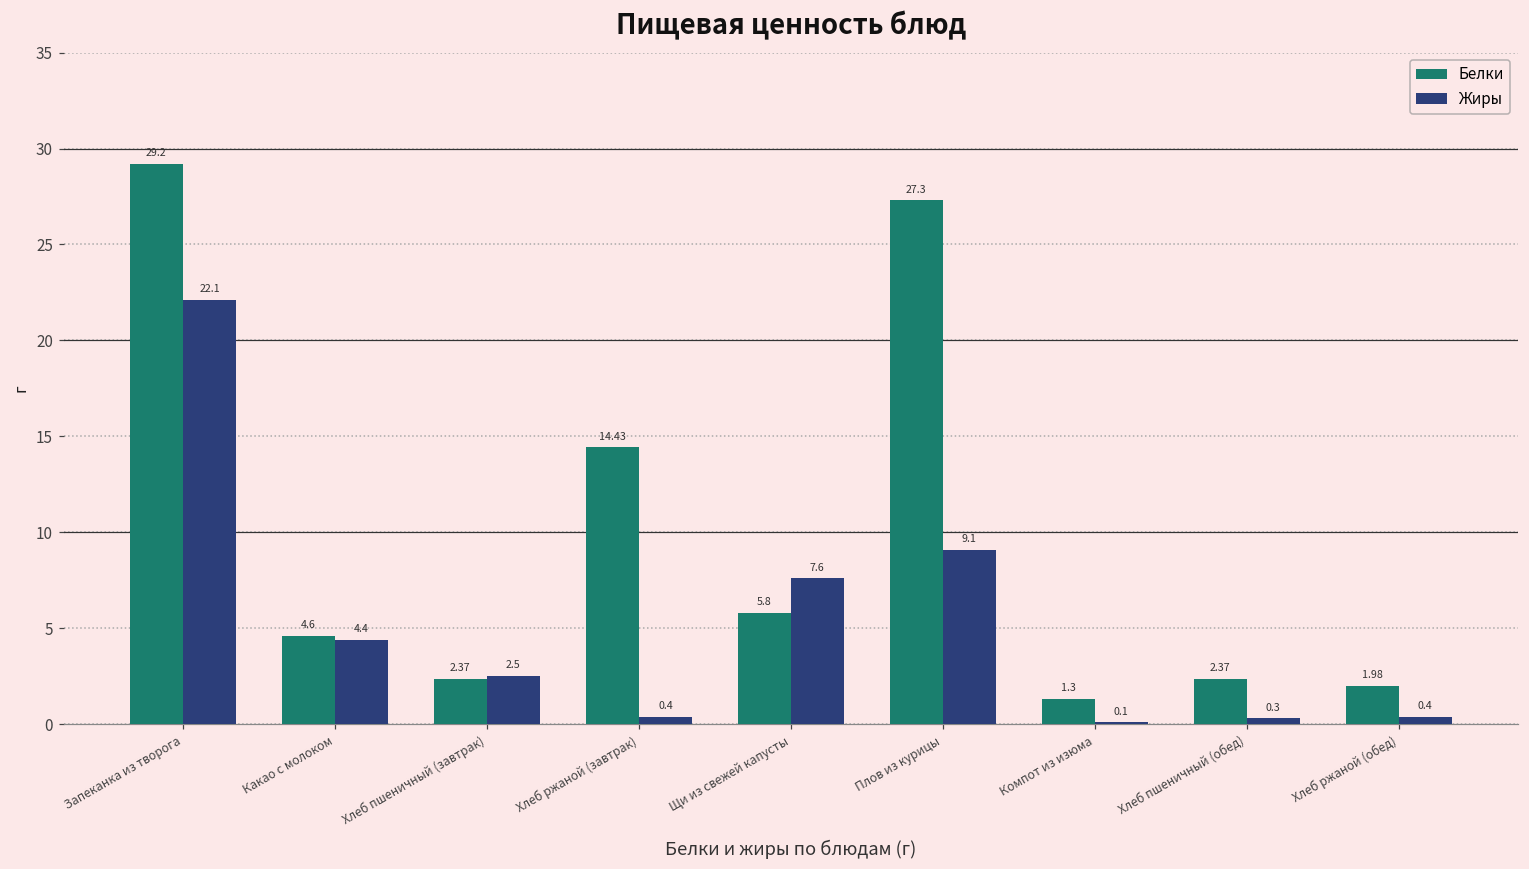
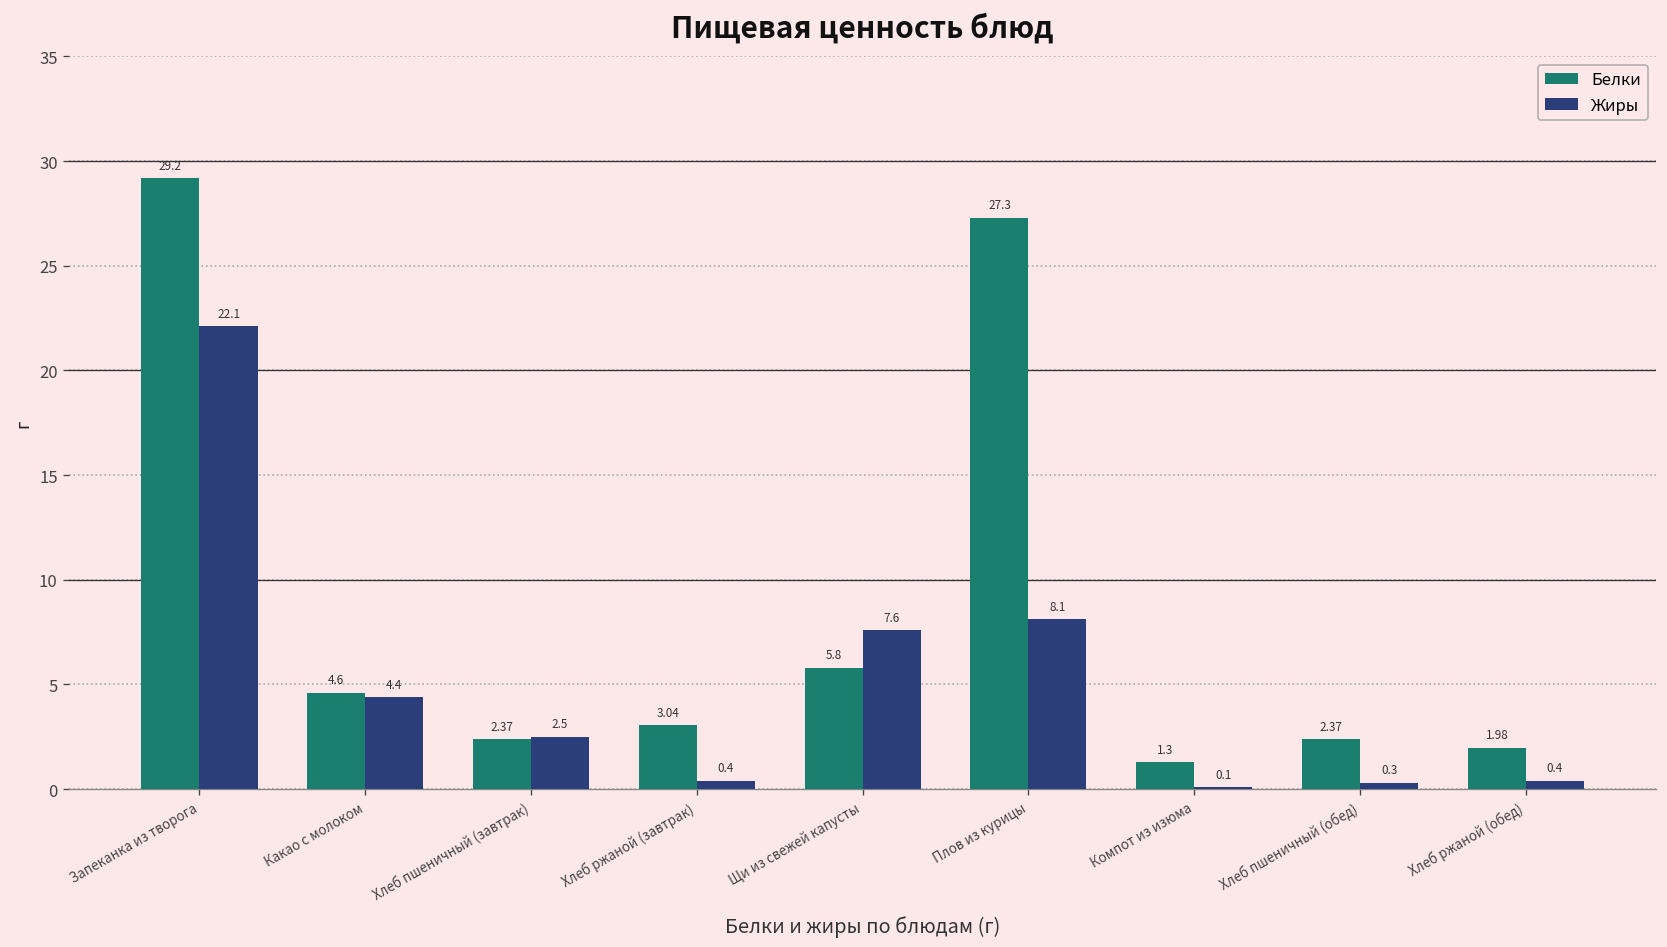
  {
    "Белки": {
      "Запеканка из творога": 29.2,
      "Какао с молоком": 4.6,
      "Хлеб пшеничный (завтрак)": 2.37,
-     "Хлеб ржаной (завтрак)": 14.43,
+     "Хлеб ржаной (завтрак)": 3.04,
      "Щи из свежей капусты": 5.8,
      "Плов из курицы": 27.3,
      "Компот из изюма": 1.3,
      "Хлеб пшеничный (обед)": 2.37,
      "Хлеб ржаной (обед)": 1.98
    },
    "Жиры": {
      "Запеканка из творога": 22.1,
      "Какао с молоком": 4.4,
      "Хлеб пшеничный (завтрак)": 2.5,
      "Хлеб ржаной (завтрак)": 0.4,
      "Щи из свежей капусты": 7.6,
-     "Плов из курицы": 9.1,
+     "Плов из курицы": 8.1,
      "Компот из изюма": 0.1,
      "Хлеб пшеничный (обед)": 0.3,
      "Хлеб ржаной (обед)": 0.4
    }
  }
